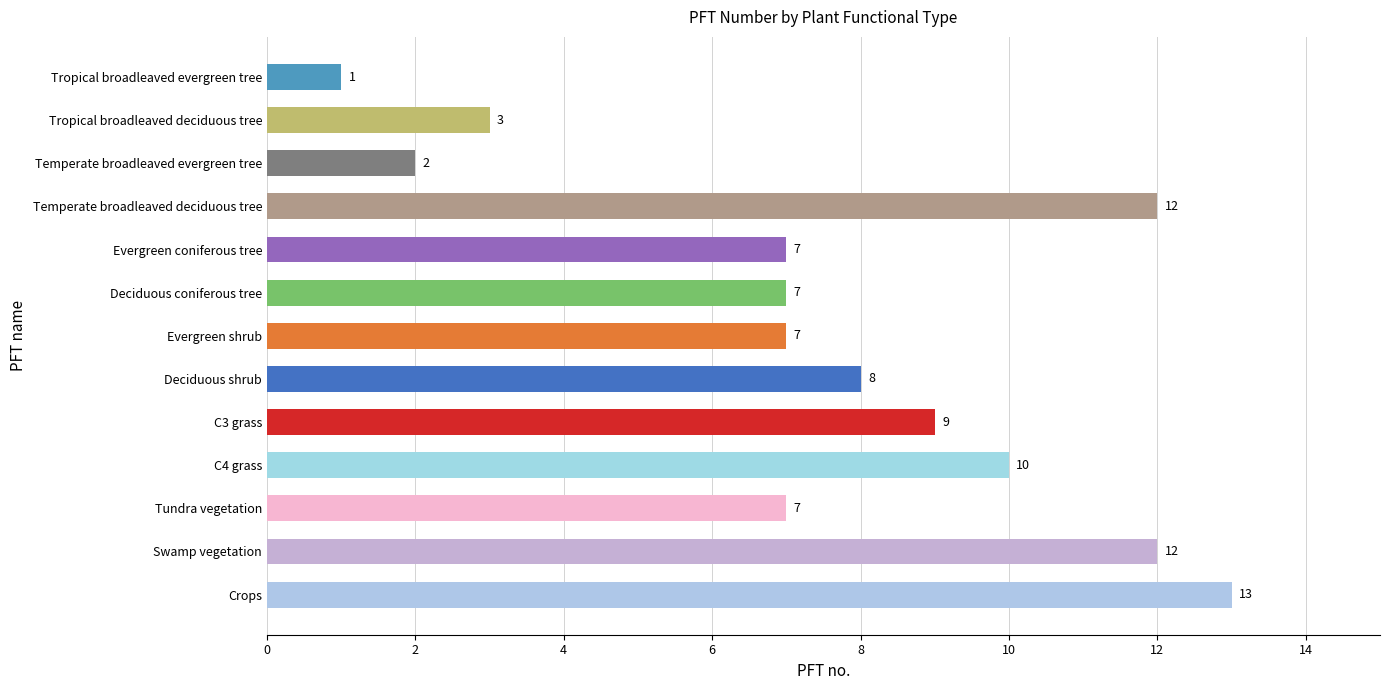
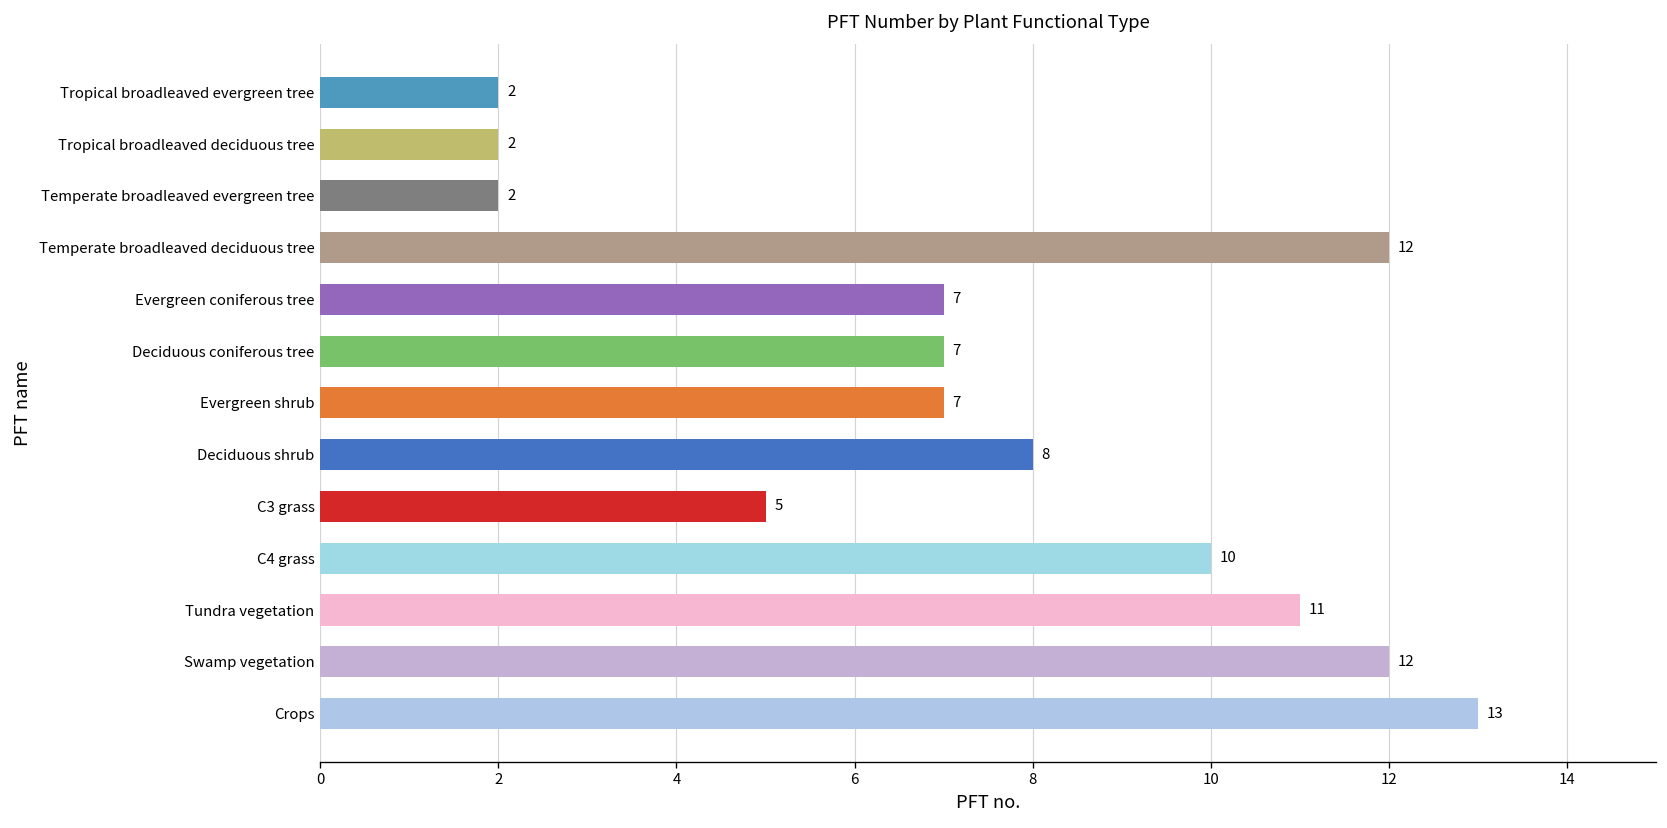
  {
-   "Tropical broadleaved evergreen tree": 1,
-   "Tropical broadleaved deciduous tree": 3,
+   "Tropical broadleaved evergreen tree": 2,
+   "Tropical broadleaved deciduous tree": 2,
    "Temperate broadleaved evergreen tree": 2,
    "Temperate broadleaved deciduous tree": 12,
    "Evergreen coniferous tree": 7,
    "Deciduous coniferous tree": 7,
    "Evergreen shrub": 7,
    "Deciduous shrub": 8,
-   "C3 grass": 9,
+   "C3 grass": 5,
    "C4 grass": 10,
-   "Tundra vegetation": 7,
+   "Tundra vegetation": 11,
    "Swamp vegetation": 12,
    "Crops": 13
  }
